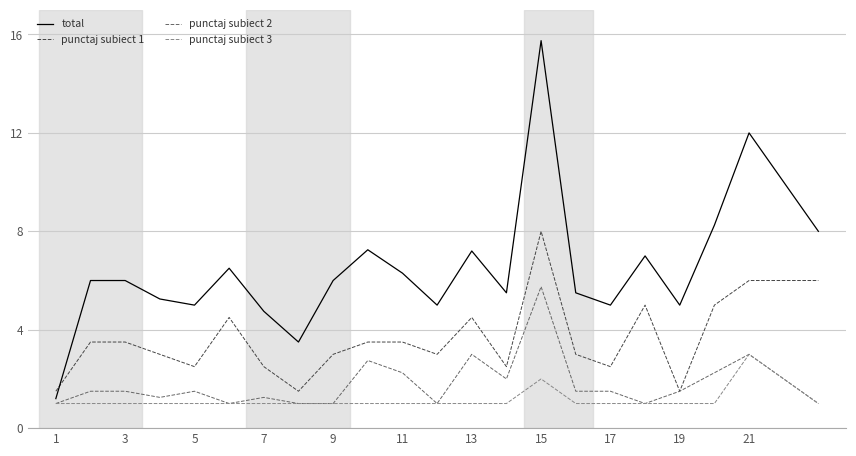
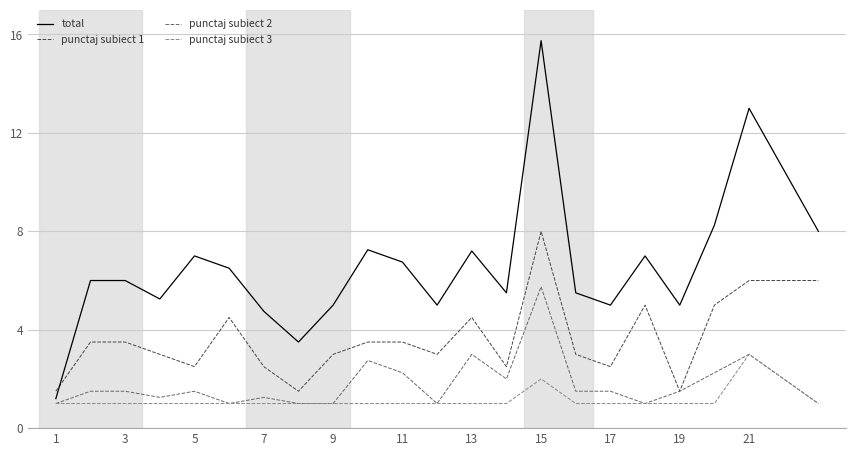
  {
    "total": {
      "1": 1.2,
      "3": 6.0,
-     "5": 5,
+     "5": 7,
      "7": 4.8,
-     "9": 6,
-     "11": 6.3,
+     "9": 5,
+     "11": 6.8,
      "13": 7.2,
      "15": 15.8,
      "17": 5.0,
      "19": 5.0,
-     "21": 12
+     "21": 13
    }
  }
